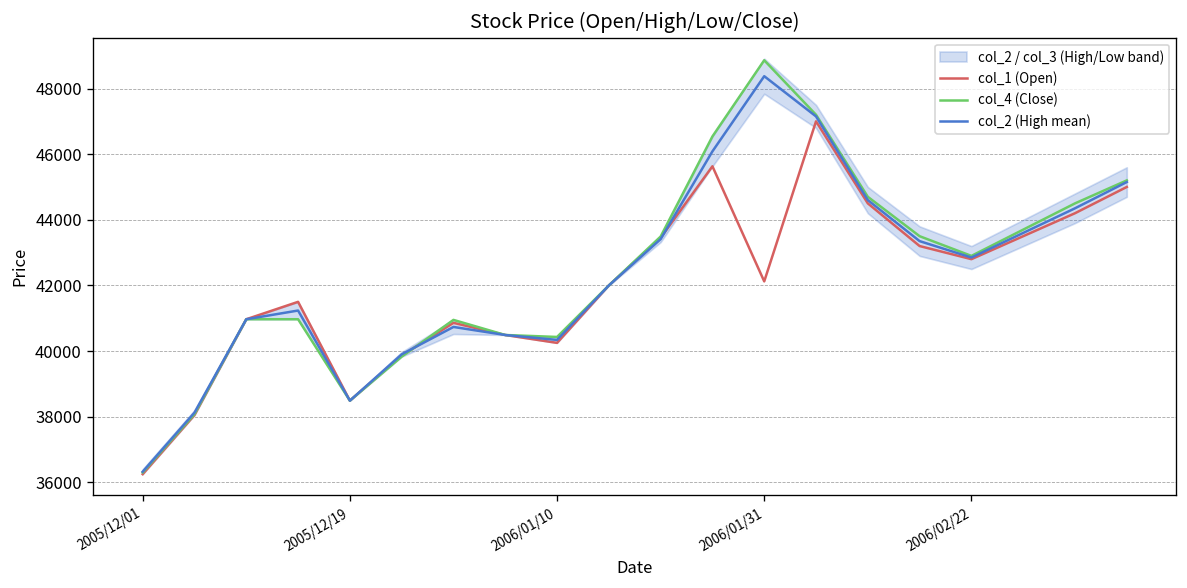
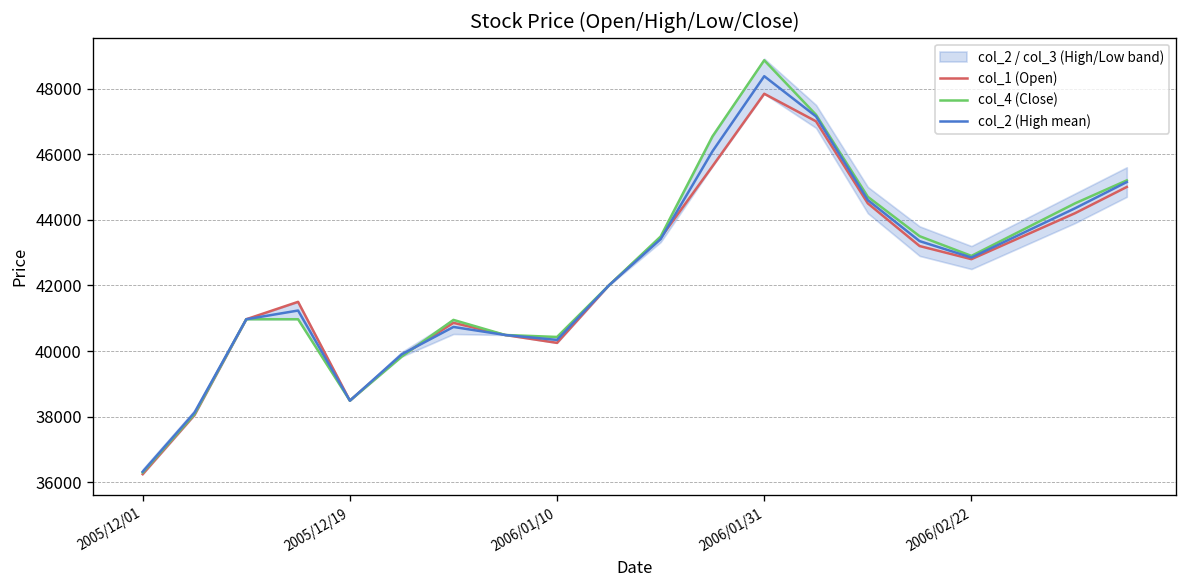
  {
    "col_1 (Open)": {
-     "2006/01/31": 42100
+     "2006/01/31": 47800
    }
  }
